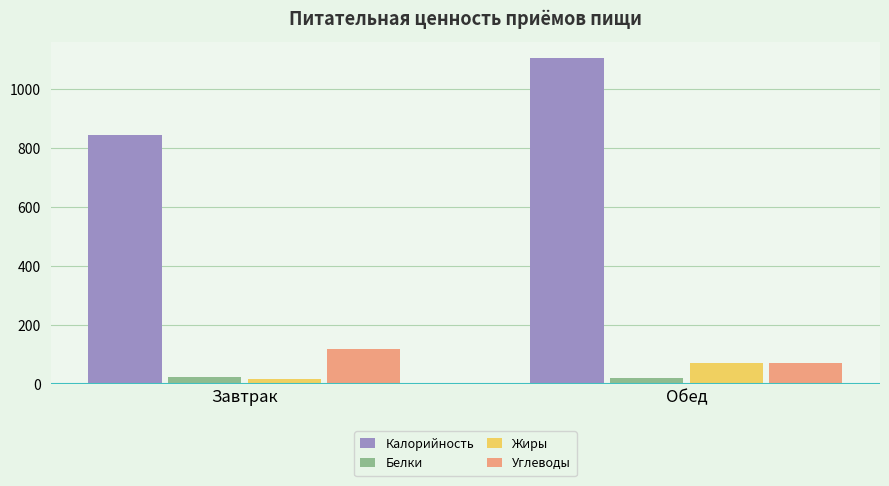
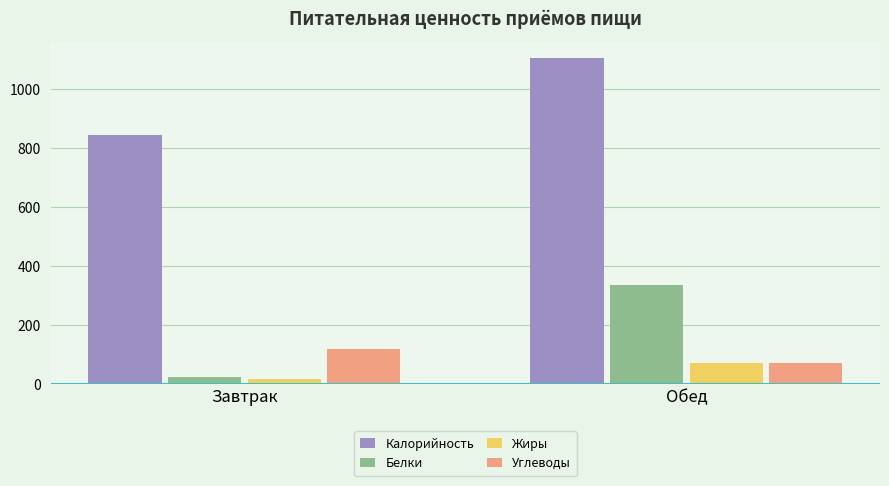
  {
    "Калорийность": {
      "Завтрак": 840,
      "Обед": 1100
    },
    "Белки": {
      "Завтрак": 20,
-     "Обед": 20
+     "Обед": 340
    }
  }
